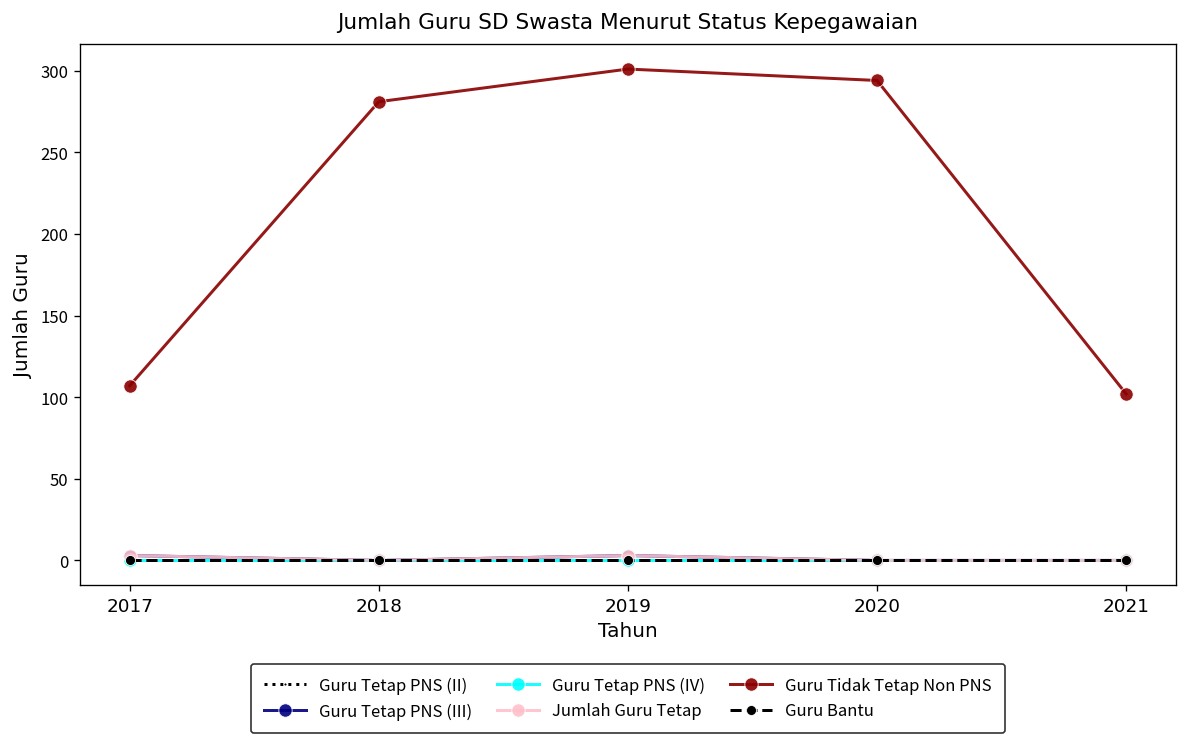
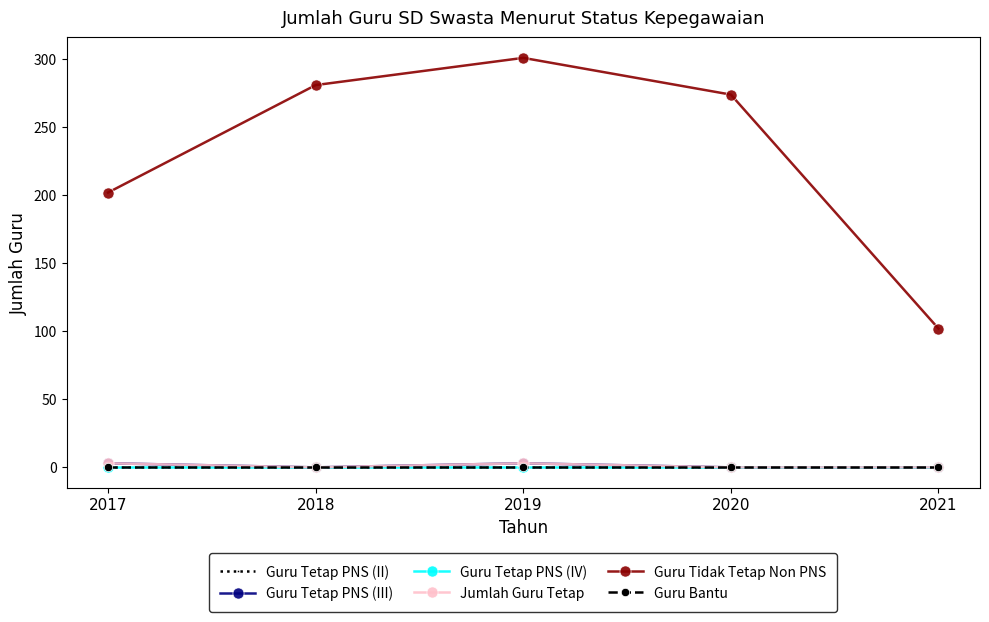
  {
    "Guru Bantu": {
      "2017": 0,
      "2019": 0
    },
    "Jumlah Guru Tetap": {
      "2017": 3,
      "2019": 3
    },
    "Guru Tidak Tetap Non PNS": {
-     "2017": 107,
+     "2017": 202,
      "2018": 281,
      "2019": 301,
-     "2020": 294,
+     "2020": 274,
      "2021": 102
    }
  }
